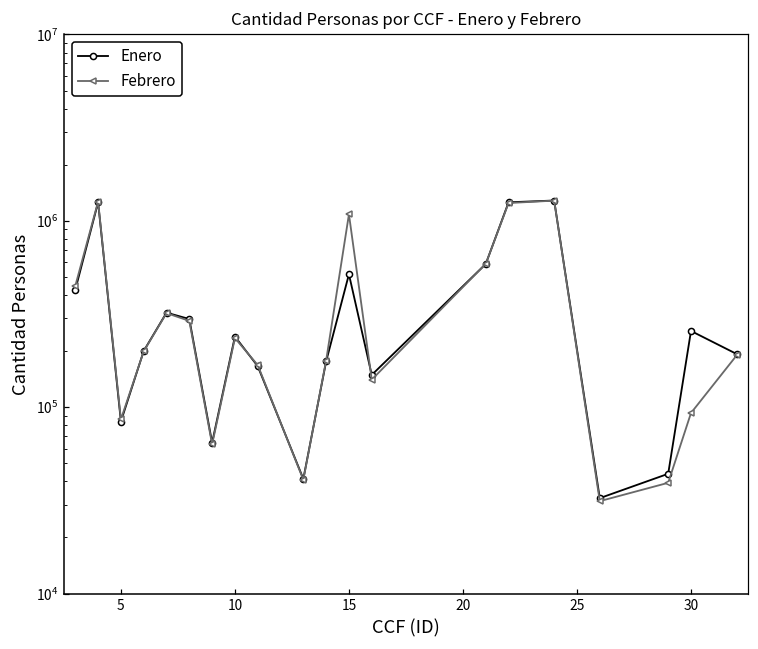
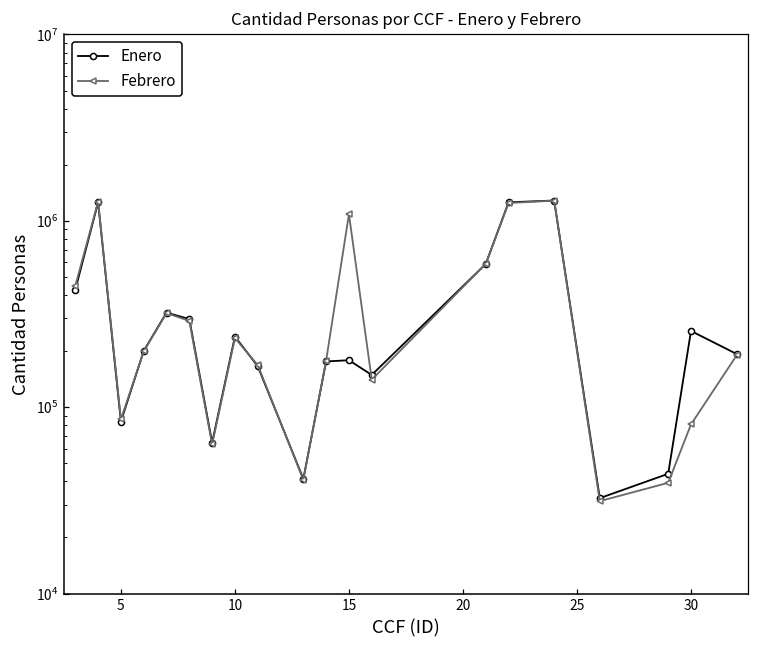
  {
    "Enero": {
-     "15": 520000,
+     "15": 180000,
      "30": 260000
    },
    "Febrero": {
      "15": 1100000,
-     "30": 90000
+     "30": 80000
    }
  }
